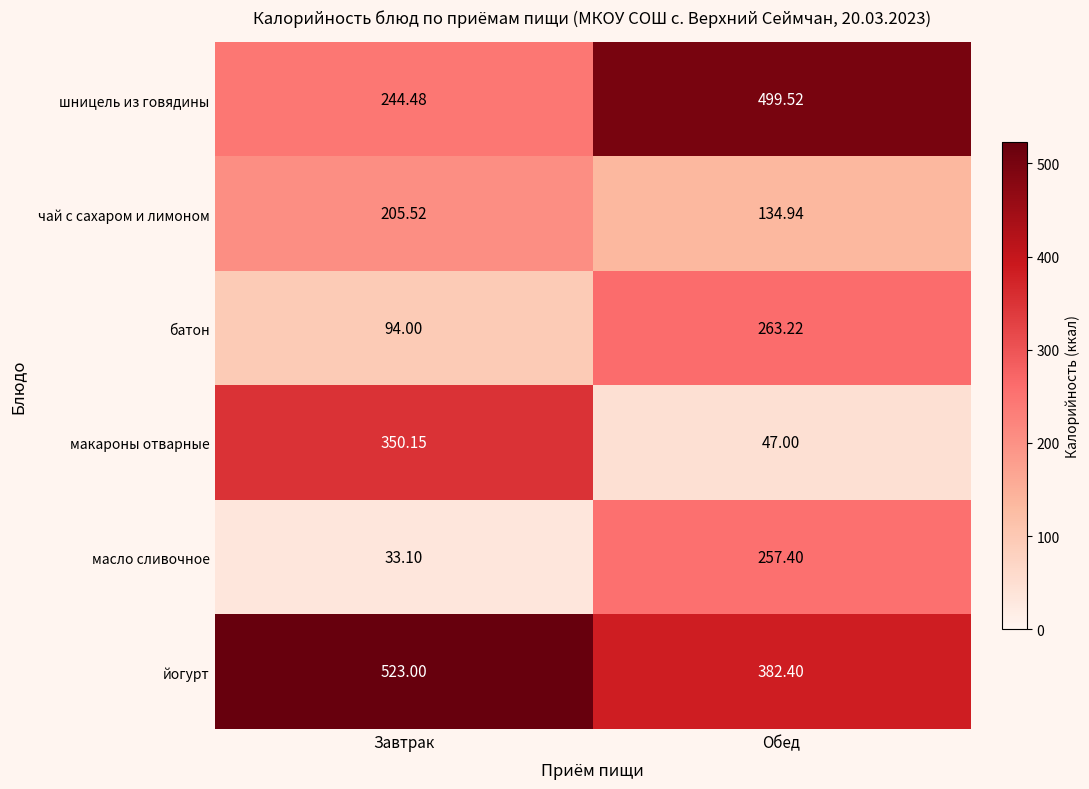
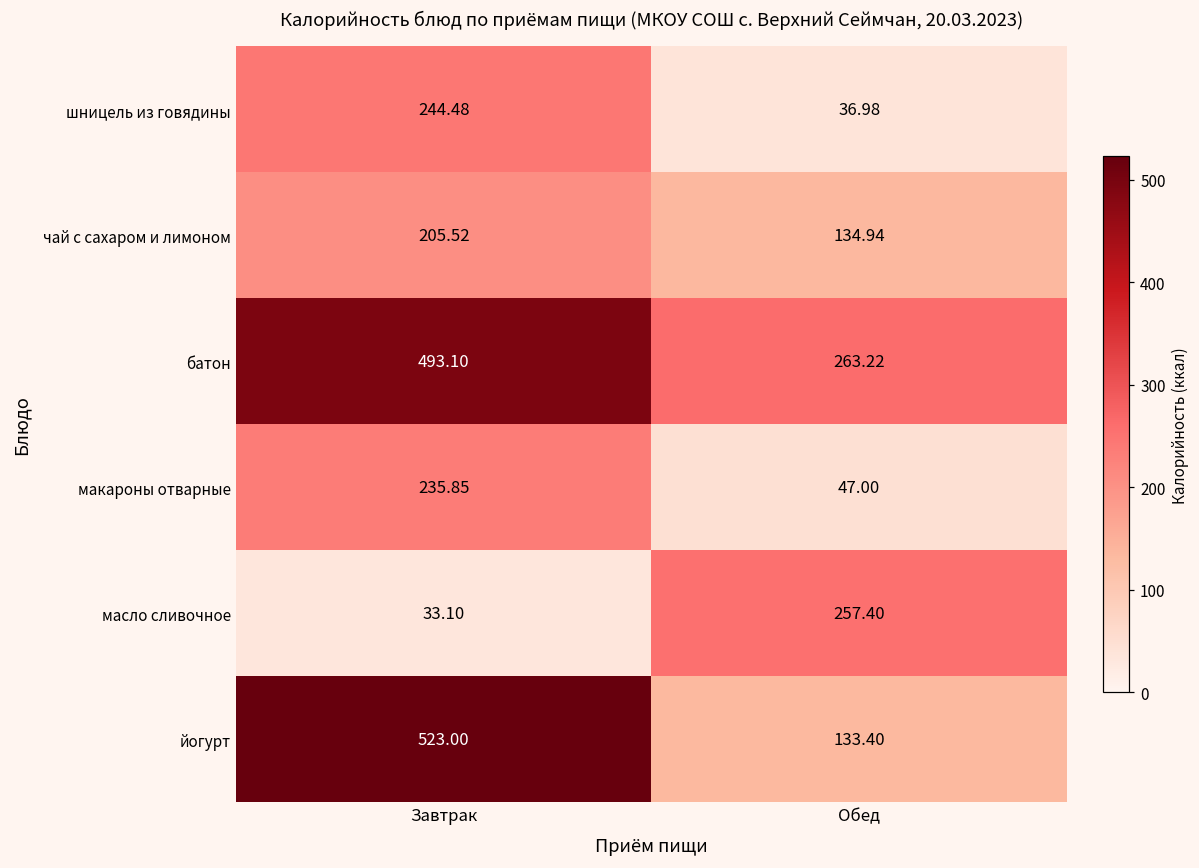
  {
    "шницель из говядины": {
      "Завтрак": 244.48,
-     "Обед": 499.52
+     "Обед": 36.98
    },
    "чай с сахаром и лимоном": {
      "Завтрак": 205.52,
      "Обед": 134.94
    },
    "батон": {
-     "Завтрак": 94.00,
+     "Завтрак": 493.10,
      "Обед": 263.22
    },
    "макароны отварные": {
-     "Завтрак": 350.15,
+     "Завтрак": 235.85,
      "Обед": 47.00
    },
    "масло сливочное": {
      "Завтрак": 33.10,
      "Обед": 257.40
    },
    "йогурт": {
      "Завтрак": 523.00,
-     "Обед": 382.40
+     "Обед": 133.40
    }
  }
